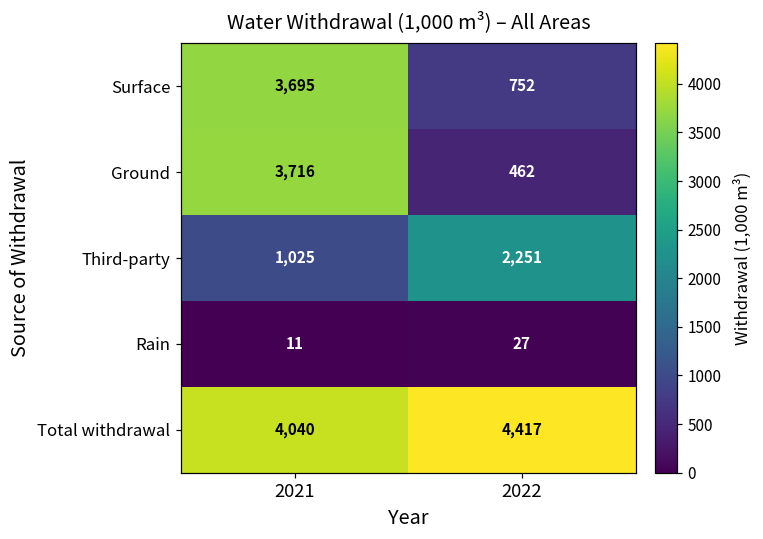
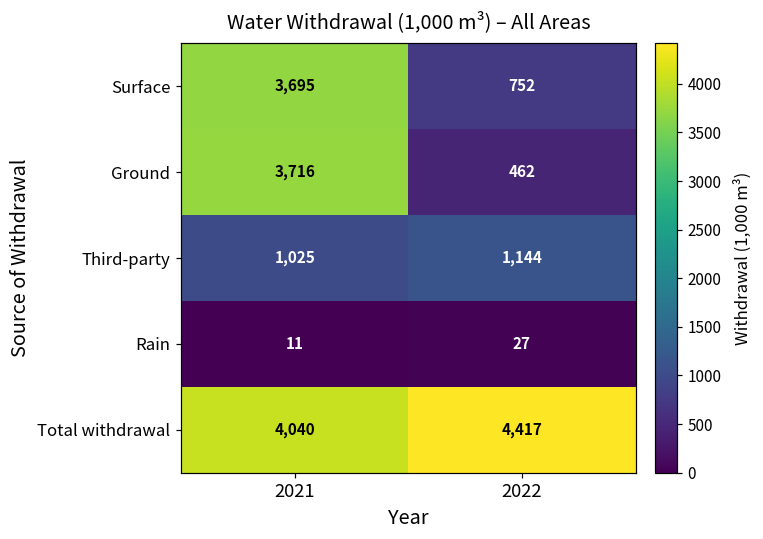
  {
    "Surface": {
      "2021": "3,695",
      "2022": "752"
    },
    "Ground": {
      "2021": "3,716",
      "2022": "462"
    },
    "Third-party": {
      "2021": "1,025",
-     "2022": "2,251"
+     "2022": "1,144"
    },
    "Rain": {
      "2021": "11",
      "2022": "27"
    },
    "Total withdrawal": {
      "2021": "4,040",
      "2022": "4,417"
    }
  }
